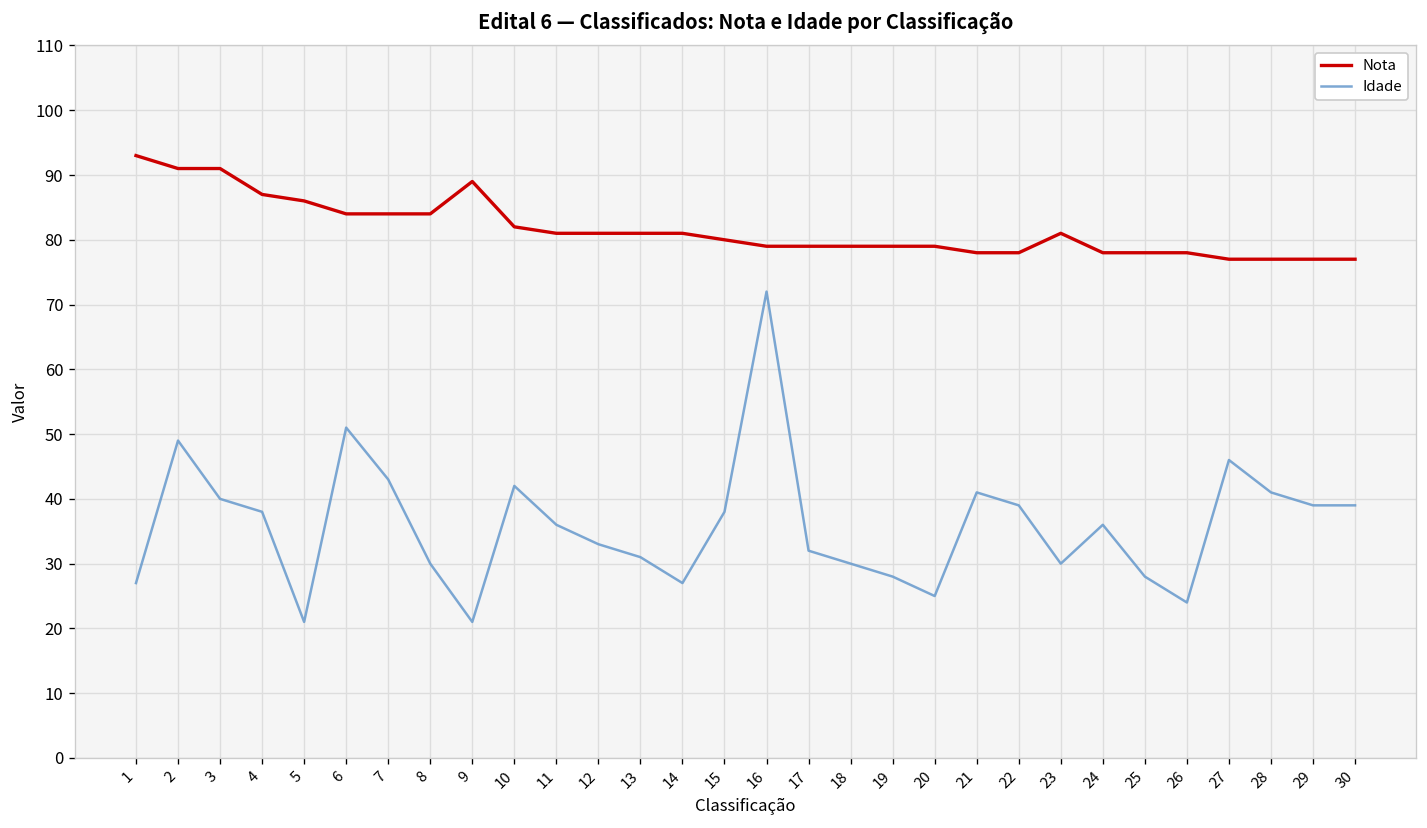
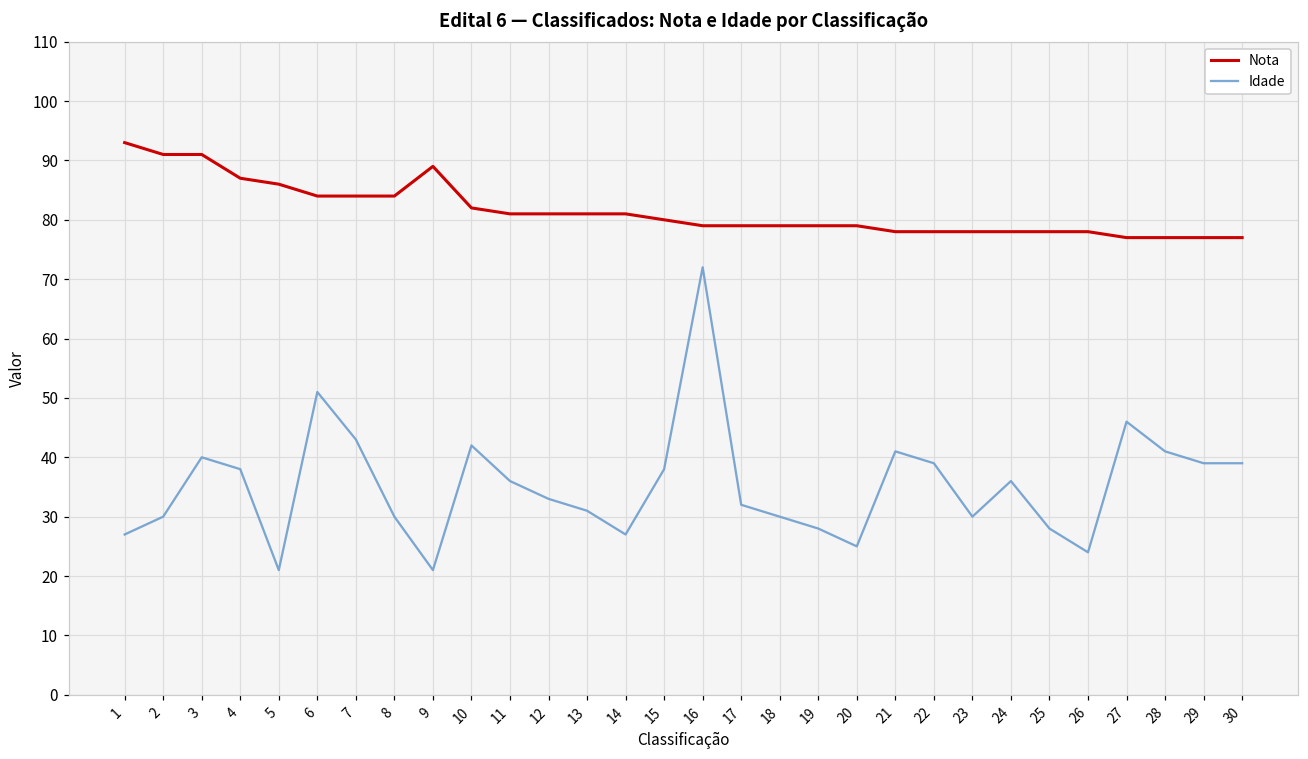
  {
    "Nota": {
      "1": 93,
      "2": 91,
      "3": 91,
      "4": 87,
      "5": 86,
      "6": 84,
      "7": 84,
      "8": 84,
      "9": 89,
      "10": 82,
      "11": 81,
      "12": 81,
      "13": 81,
      "14": 81,
      "15": 80,
      "16": 79,
      "17": 79,
      "18": 79,
      "19": 79,
      "20": 79,
      "21": 78,
      "22": 78,
-     "23": 81,
+     "23": 78,
      "24": 78,
      "25": 78,
      "26": 78,
      "27": 77,
      "28": 77,
      "29": 77,
      "30": 77
    },
    "Idade": {
      "1": 27,
-     "2": 49,
+     "2": 30,
      "3": 40,
      "4": 38,
      "5": 21,
      "6": 51,
      "7": 43,
      "8": 30,
      "9": 21,
      "10": 42,
      "11": 36,
      "12": 33,
      "13": 31,
      "14": 27,
      "15": 38,
      "16": 72,
      "17": 32,
      "18": 30,
      "19": 28,
      "20": 25,
      "21": 41,
      "22": 39,
      "23": 30,
      "24": 36,
      "25": 28,
      "26": 24,
      "27": 46,
      "28": 41,
      "29": 39,
      "30": 39
    }
  }
